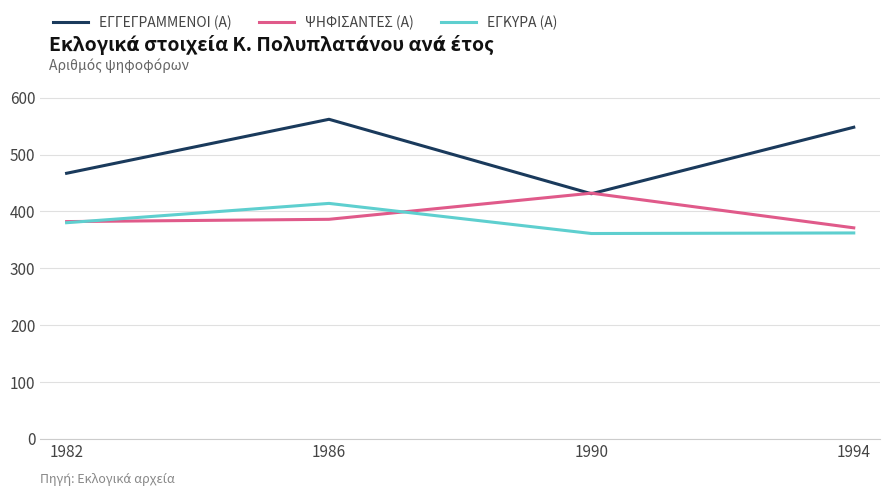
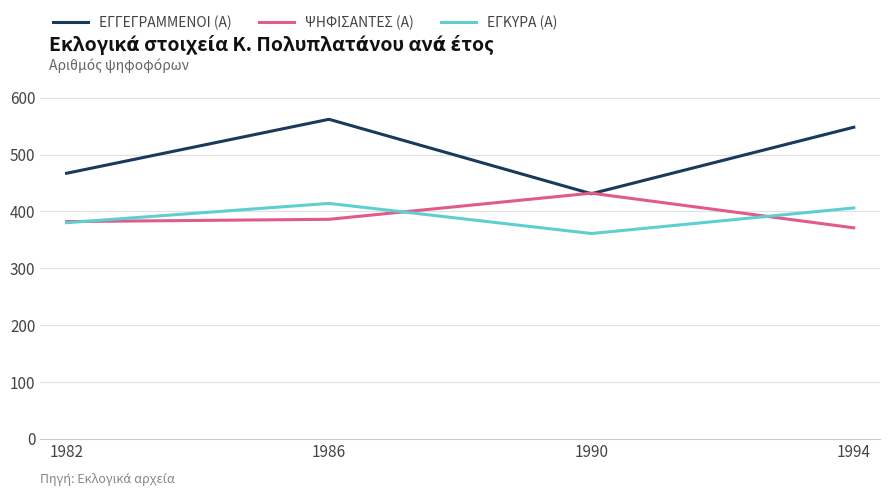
  {
    "ΕΓΓΕΓΡΑΜΜΕΝΟΙ (Α)": {
      "1982": 470,
      "1986": 560,
      "1994": 550
    },
    "ΨΗΦΙΣΑΝΤΕΣ (Α)": {
      "1986": 390,
      "1994": 370
    },
    "ΕΓΚΥΡΑ (Α)": {
      "1986": 410,
      "1990": 360,
-     "1994": 360
+     "1994": 410
    }
  }
